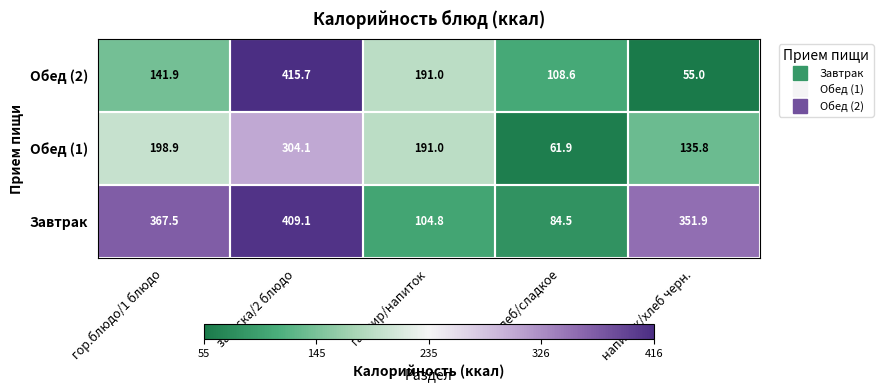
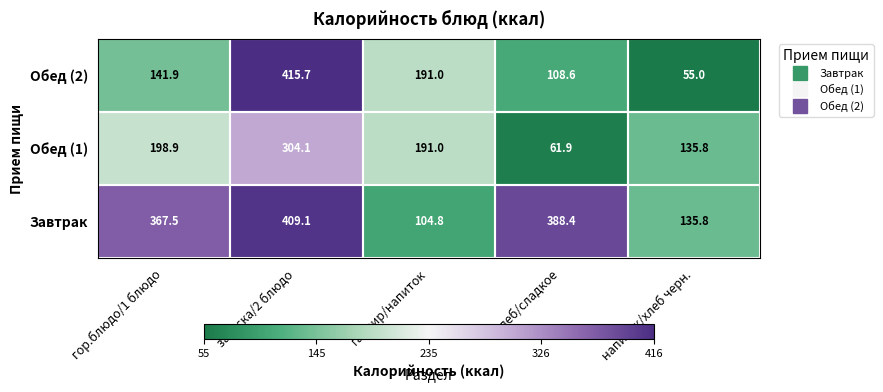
  {
    "Обед (2)": {
      "гор.блюдо/1 блюдо": 141.9,
      "закуска/2 блюдо": 415.7,
      "гарнир/напиток": 191.0,
      "хлеб/сладкое": 108.6,
      "напиток/хлеб черн.": 55.0
    },
    "Обед (1)": {
      "гор.блюдо/1 блюдо": 198.9,
      "закуска/2 блюдо": 304.1,
      "гарнир/напиток": 191.0,
      "хлеб/сладкое": 61.9,
      "напиток/хлеб черн.": 135.8
    },
    "Завтрак": {
      "гор.блюдо/1 блюдо": 367.5,
      "закуска/2 блюдо": 409.1,
      "гарнир/напиток": 104.8,
-     "хлеб/сладкое": 84.5,
-     "напиток/хлеб черн.": 351.9
+     "хлеб/сладкое": 388.4,
+     "напиток/хлеб черн.": 135.8
    }
  }
